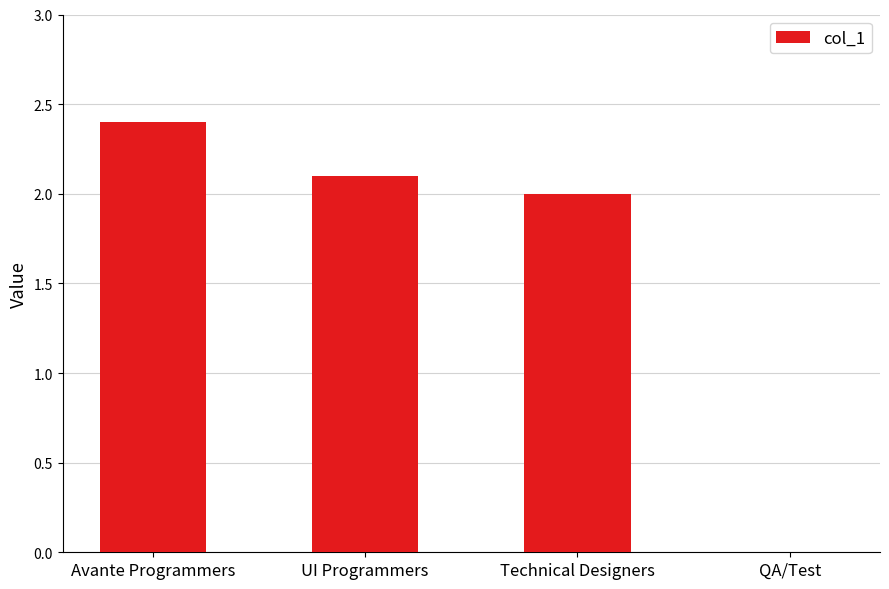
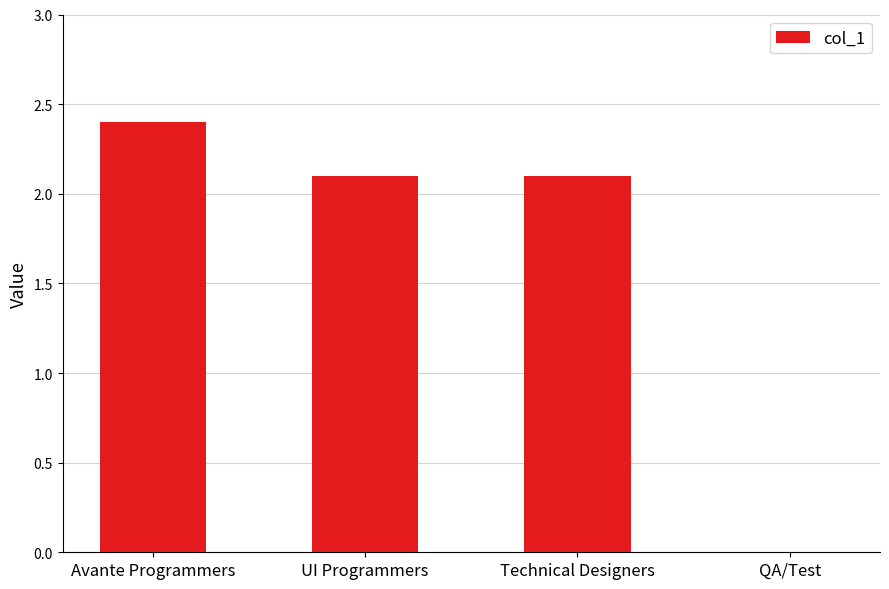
  {
    "Avante Programmers": 2.4,
    "UI Programmers": 2.1,
-   "Technical Designers": 2.0,
+   "Technical Designers": 2.1,
    "QA/Test": 0.0
  }
